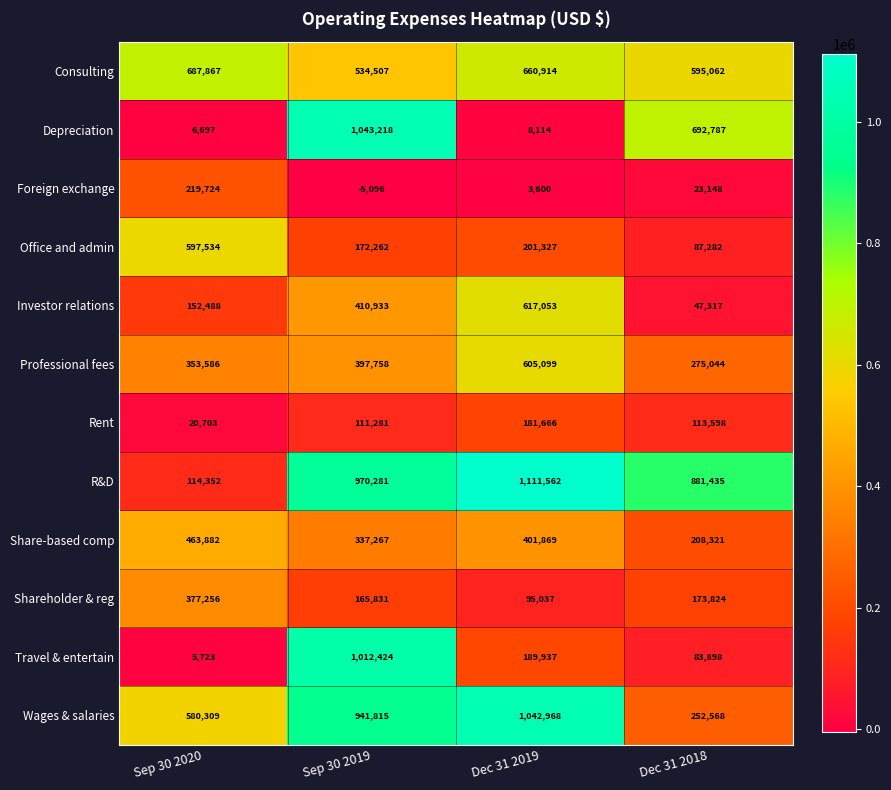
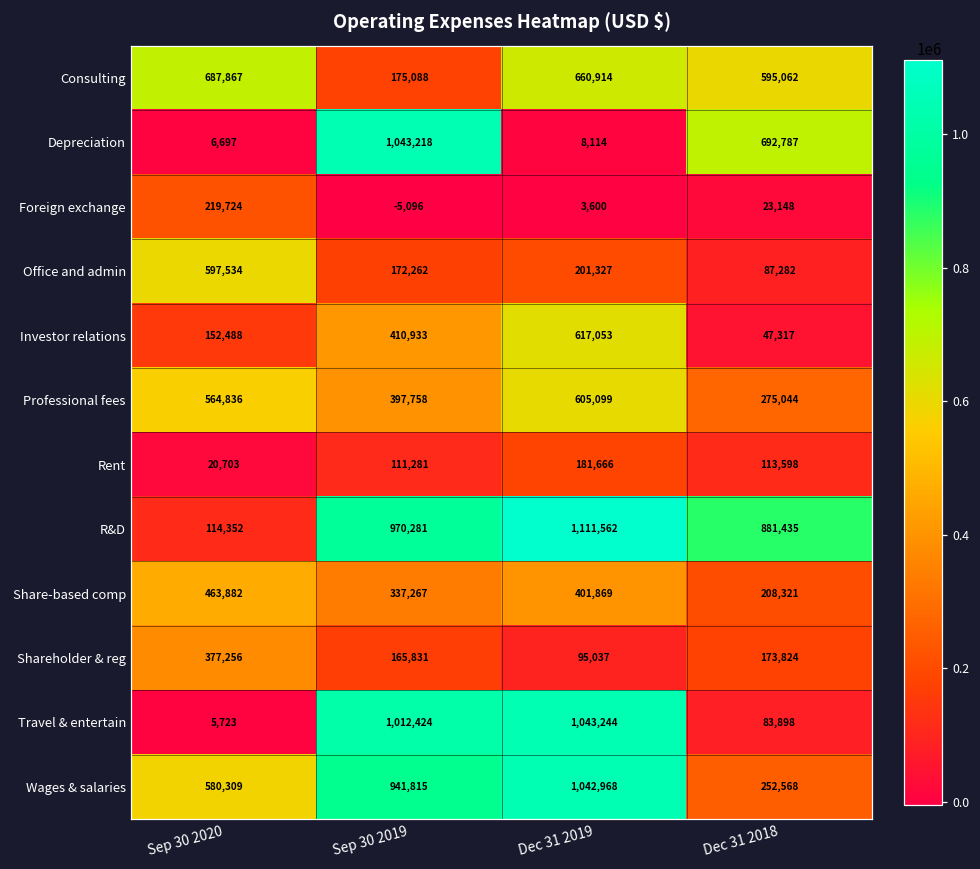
  {
    "Consulting": {
      "Sep 30 2020": "687,867",
-     "Sep 30 2019": "534,507",
+     "Sep 30 2019": "175,088",
      "Dec 31 2019": "660,914",
      "Dec 31 2018": "595,062"
    },
    "Depreciation": {
      "Sep 30 2020": "6,697",
      "Sep 30 2019": "1,043,218",
      "Dec 31 2019": "8,114",
      "Dec 31 2018": "692,787"
    },
    "Foreign exchange": {
      "Sep 30 2020": "219,724",
      "Sep 30 2019": "-5,096",
      "Dec 31 2019": "3,600",
      "Dec 31 2018": "23,148"
    },
    "Office and admin": {
      "Sep 30 2020": "597,534",
      "Sep 30 2019": "172,262",
      "Dec 31 2019": "201,327",
      "Dec 31 2018": "87,282"
    },
    "Investor relations": {
      "Sep 30 2020": "152,488",
      "Sep 30 2019": "410,933",
      "Dec 31 2019": "617,053",
      "Dec 31 2018": "47,317"
    },
    "Professional fees": {
-     "Sep 30 2020": "353,586",
+     "Sep 30 2020": "564,836",
      "Sep 30 2019": "397,758",
      "Dec 31 2019": "605,099",
      "Dec 31 2018": "275,044"
    },
    "Rent": {
      "Sep 30 2020": "20,703",
      "Sep 30 2019": "111,281",
      "Dec 31 2019": "181,666",
      "Dec 31 2018": "113,598"
    },
    "R&D": {
      "Sep 30 2020": "114,352",
      "Sep 30 2019": "970,281",
      "Dec 31 2019": "1,111,562",
      "Dec 31 2018": "881,435"
    },
    "Share-based comp": {
      "Sep 30 2020": "463,882",
      "Sep 30 2019": "337,267",
      "Dec 31 2019": "401,869",
      "Dec 31 2018": "208,321"
    },
    "Shareholder & reg": {
      "Sep 30 2020": "377,256",
      "Sep 30 2019": "165,831",
      "Dec 31 2019": "95,037",
      "Dec 31 2018": "173,824"
    },
    "Travel & entertain": {
      "Sep 30 2020": "5,723",
      "Sep 30 2019": "1,012,424",
-     "Dec 31 2019": "189,937",
+     "Dec 31 2019": "1,043,244",
      "Dec 31 2018": "83,898"
    },
    "Wages & salaries": {
      "Sep 30 2020": "580,309",
      "Sep 30 2019": "941,815",
      "Dec 31 2019": "1,042,968",
      "Dec 31 2018": "252,568"
    }
  }
